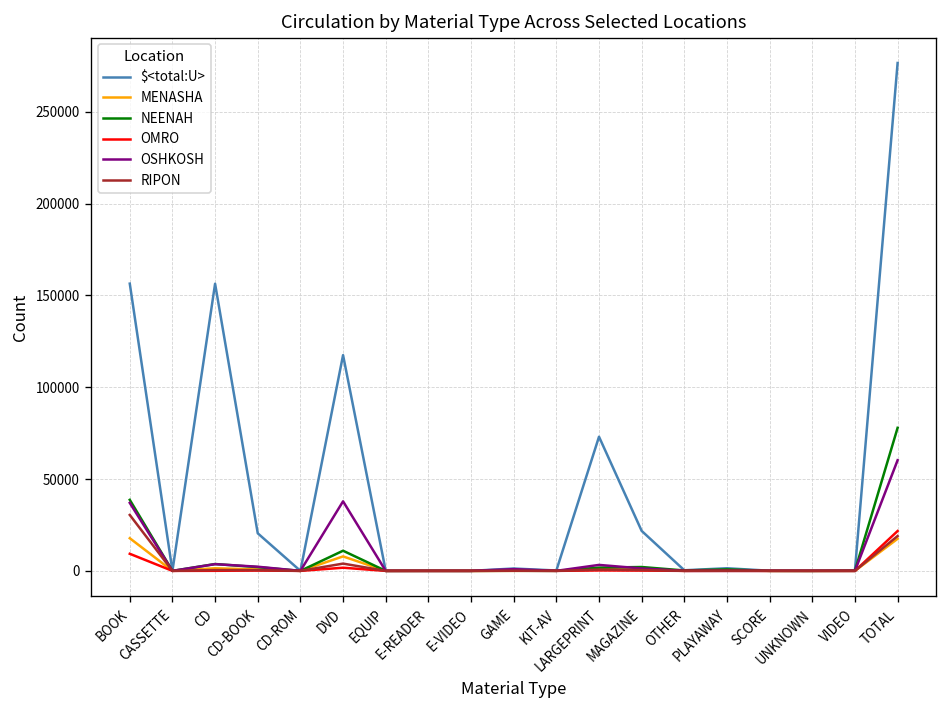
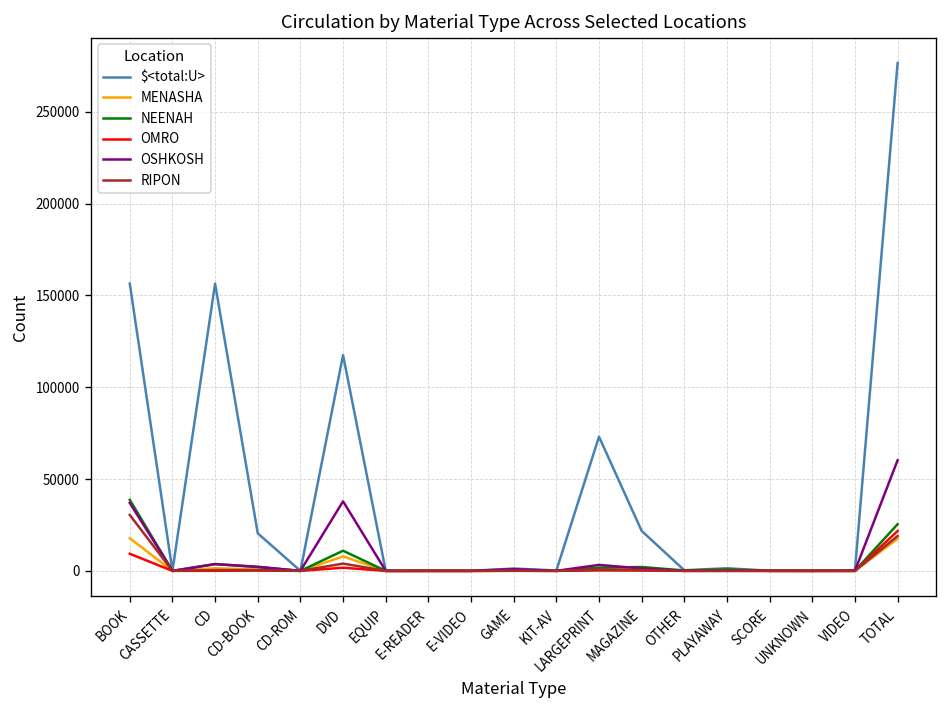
  {
    "$<total:U>": {
      "BOOK": 156000,
      "CD": 156000,
      "CD-BOOK": 20000,
      "DVD": 117000,
      "LARGEPRINT": 73000,
      "MAGAZINE": 22000,
      "TOTAL": 277000
    },
    "MENASHA": {
      "BOOK": 18000,
      "DVD": 8000
    },
    "NEENAH": {
      "BOOK": 39000,
      "DVD": 11000,
-     "TOTAL": 78000
+     "TOTAL": 25000
    },
    "OMRO": {
      "BOOK": 9000,
      "DVD": 2000,
      "TOTAL": 22000
    },
    "OSHKOSH": {
      "BOOK": 37000,
      "DVD": 38000,
      "TOTAL": 60000
    },
    "RIPON": {
      "BOOK": 30000,
      "DVD": 4000
    }
  }
